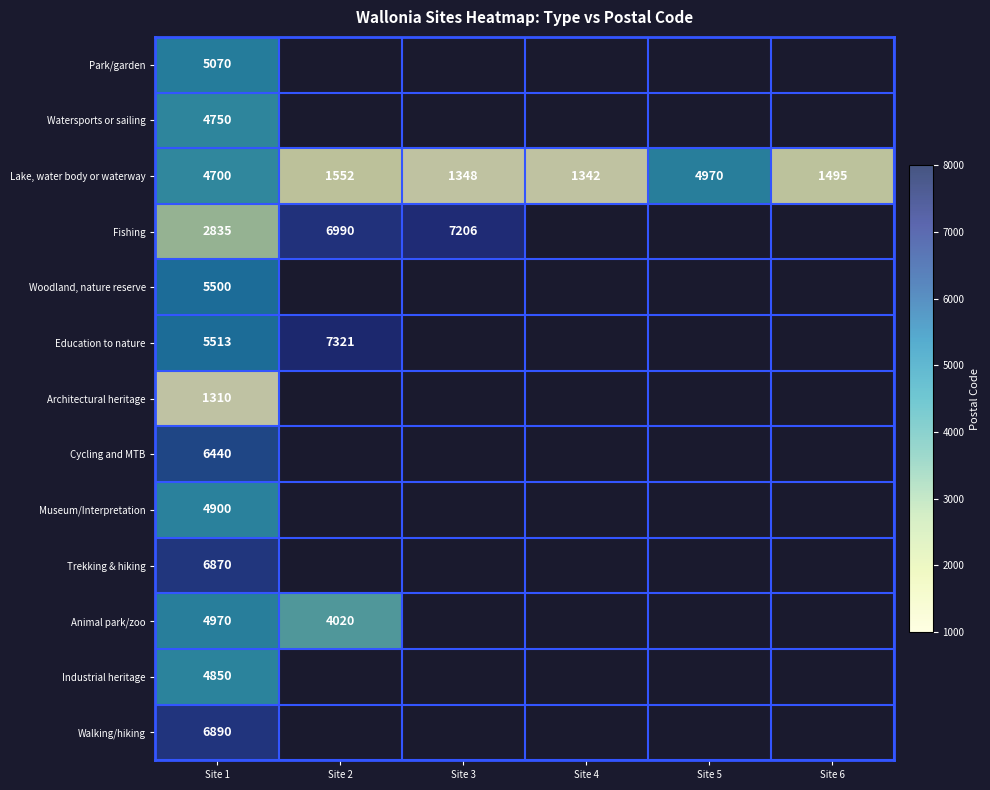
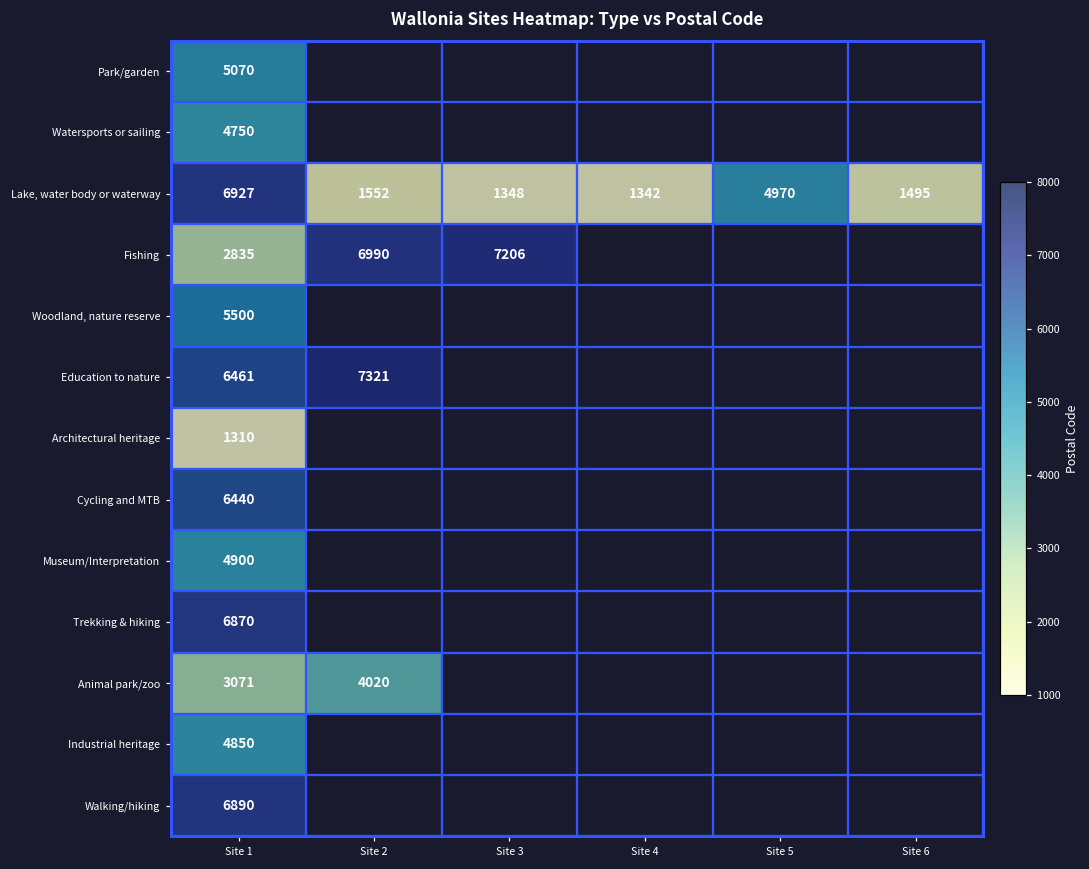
  {
    "Park/garden": {
      "Site 1": 5070
    },
    "Watersports or sailing": {
      "Site 1": 4750
    },
    "Lake, water body or waterway": {
-     "Site 1": 4700,
+     "Site 1": 6927,
      "Site 2": 1552,
      "Site 3": 1348,
      "Site 4": 1342,
      "Site 5": 4970,
      "Site 6": 1495
    },
    "Fishing": {
      "Site 1": 2835,
      "Site 2": 6990,
      "Site 3": 7206
    },
    "Woodland, nature reserve": {
      "Site 1": 5500
    },
    "Education to nature": {
-     "Site 1": 5513,
+     "Site 1": 6461,
      "Site 2": 7321
    },
    "Architectural heritage": {
      "Site 1": 1310
    },
    "Cycling and MTB": {
      "Site 1": 6440
    },
    "Museum/Interpretation": {
      "Site 1": 4900
    },
    "Trekking & hiking": {
      "Site 1": 6870
    },
    "Animal park/zoo": {
-     "Site 1": 4970,
+     "Site 1": 3071,
      "Site 2": 4020
    },
    "Industrial heritage": {
      "Site 1": 4850
    },
    "Walking/hiking": {
      "Site 1": 6890
    }
  }
